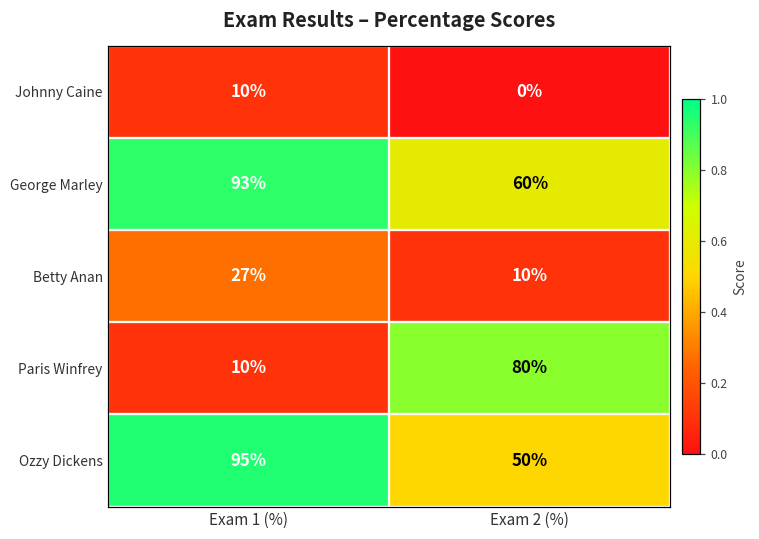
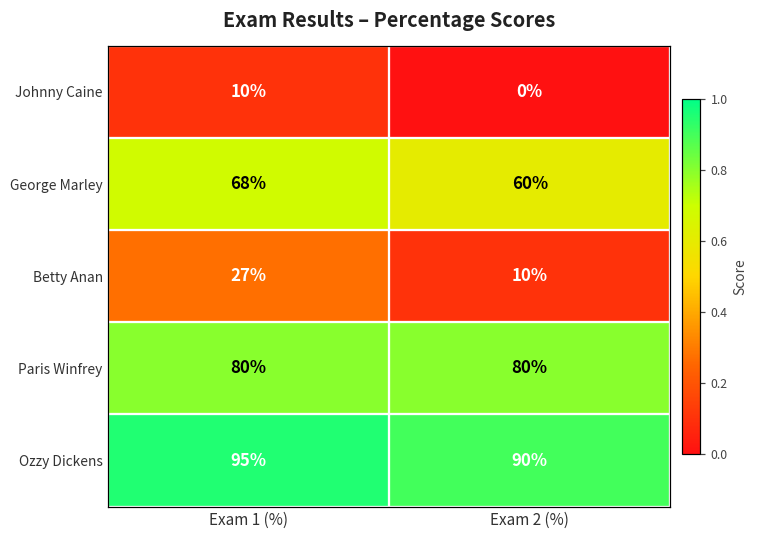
  {
    "Johnny Caine": {
      "Exam 1 (%)": "10%",
      "Exam 2 (%)": "0%"
    },
    "George Marley": {
-     "Exam 1 (%)": "93%",
+     "Exam 1 (%)": "68%",
      "Exam 2 (%)": "60%"
    },
    "Betty Anan": {
      "Exam 1 (%)": "27%",
      "Exam 2 (%)": "10%"
    },
    "Paris Winfrey": {
-     "Exam 1 (%)": "10%",
+     "Exam 1 (%)": "80%",
      "Exam 2 (%)": "80%"
    },
    "Ozzy Dickens": {
      "Exam 1 (%)": "95%",
-     "Exam 2 (%)": "50%"
+     "Exam 2 (%)": "90%"
    }
  }
